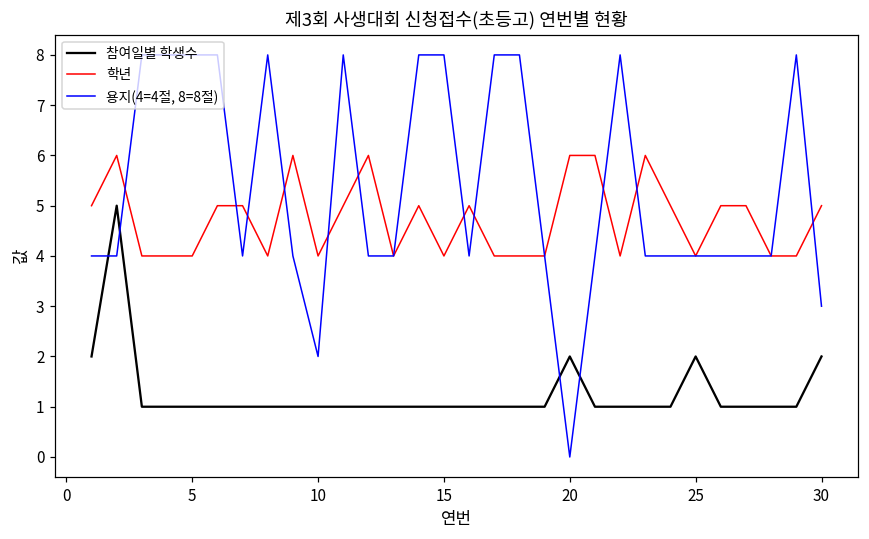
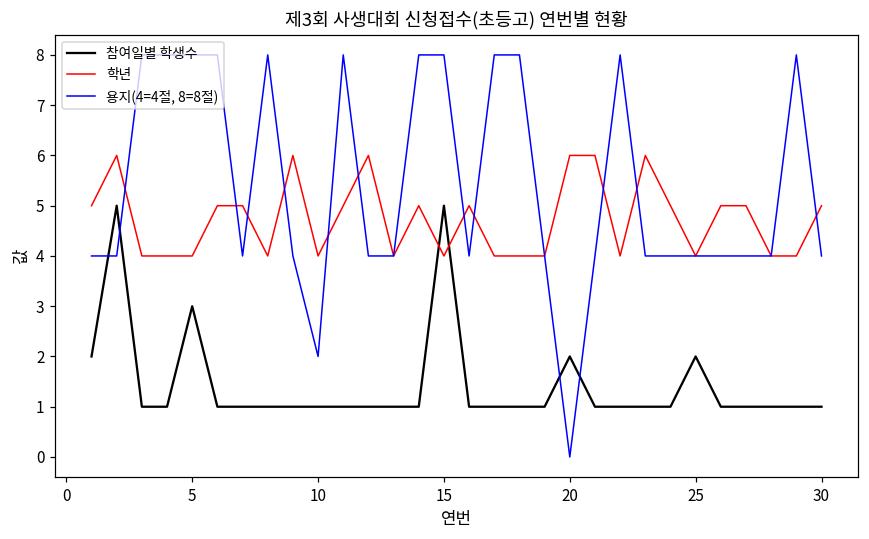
  {
    "참여일별 학생수": {
-     "5": 1,
+     "5": 3,
      "10": 1,
-     "15": 1,
+     "15": 5,
      "20": 2,
      "25": 2,
-     "30": 2
+     "30": 1
    },
    "학년": {
      "5": 4,
      "10": 4,
      "15": 4,
      "20": 6,
      "30": 5
    },
    "용지(4=4절, 8=8절)": {
      "10": 2,
      "15": 8,
      "20": 0,
-     "30": 3
+     "30": 4
    }
  }
